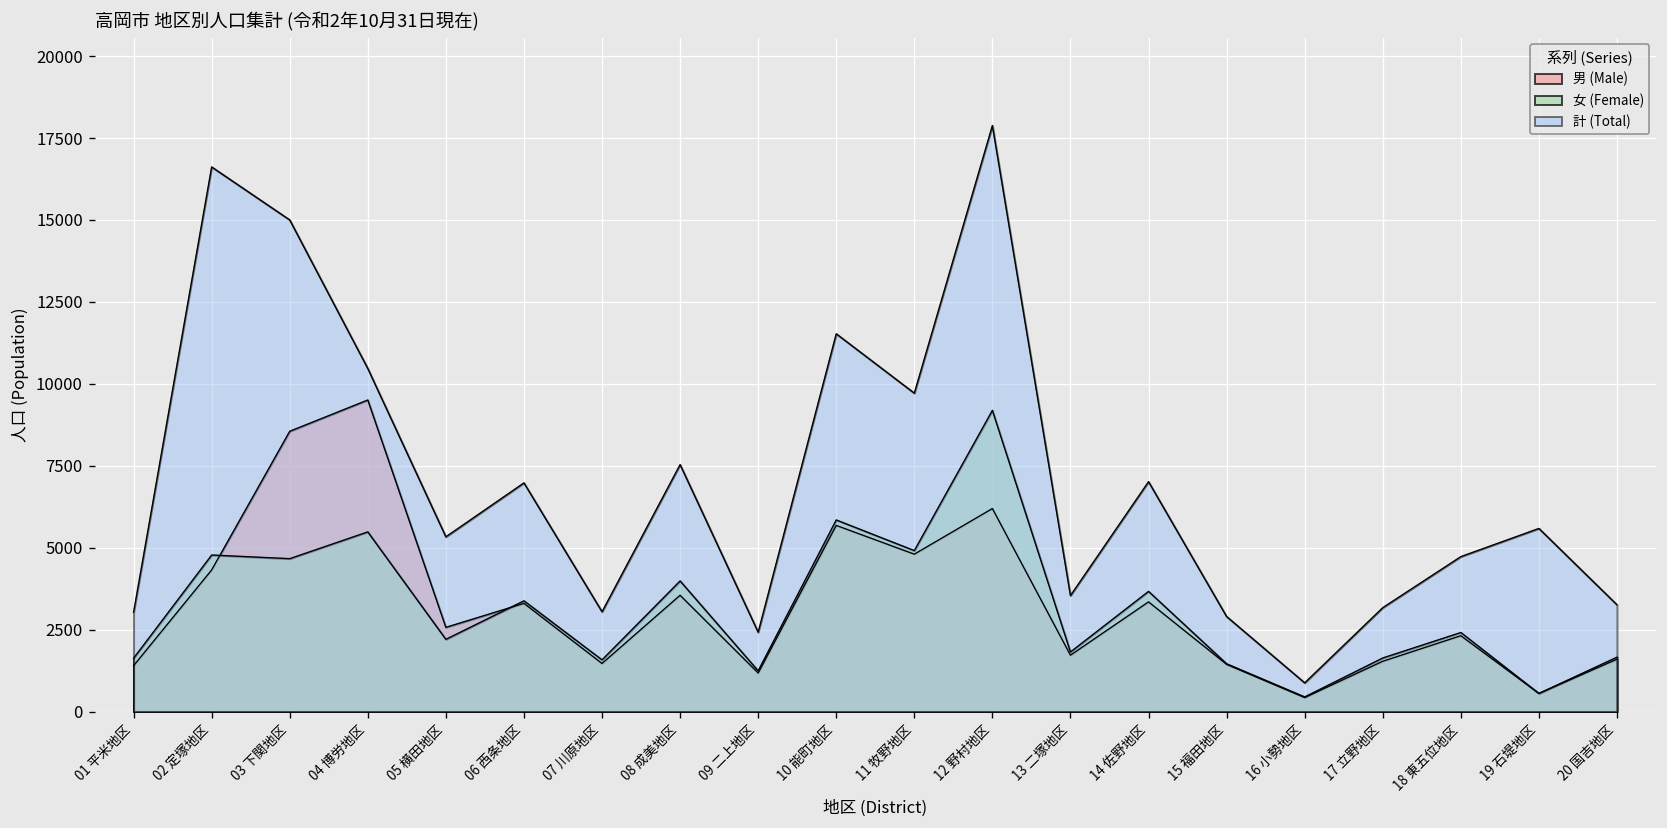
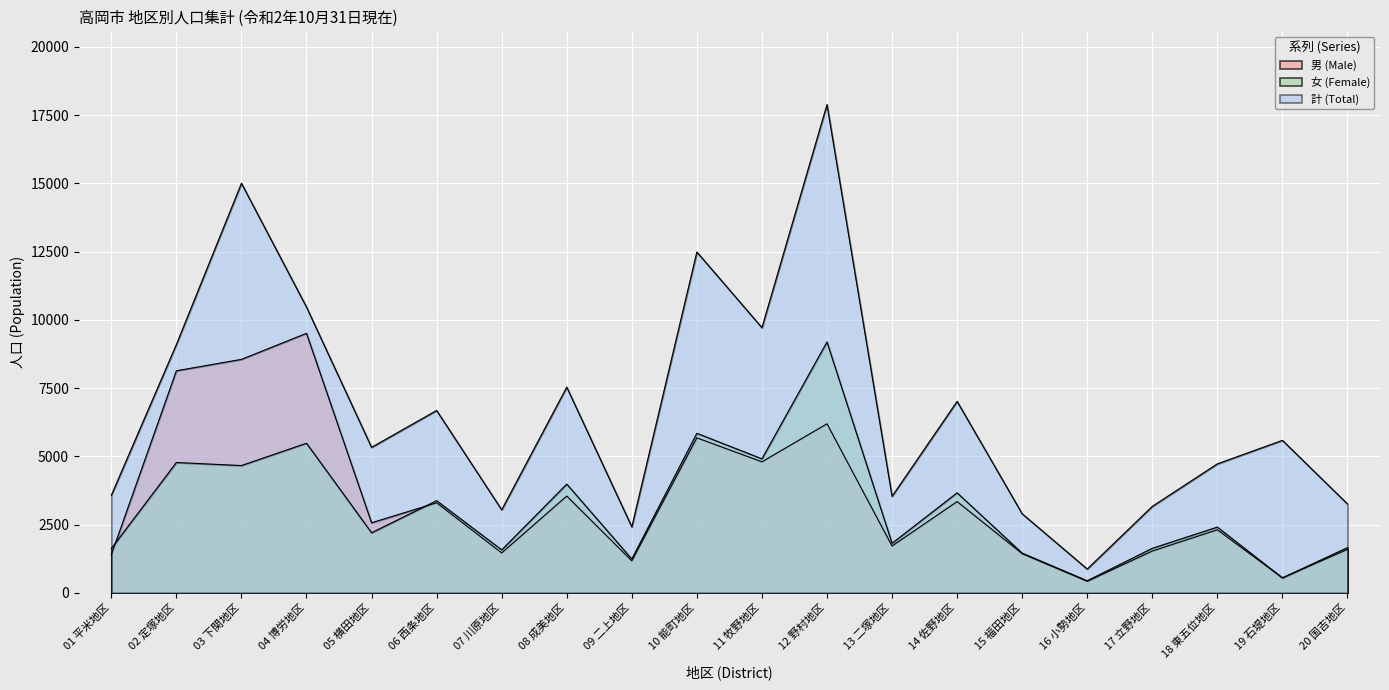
  {
    "男 (Male)": {
      "01 平米地区": 1400,
-     "02 定塚地区": 4300,
+     "02 定塚地区": 8100,
      "03 下関地区": 8600,
      "04 博労地区": 9500,
      "05 横田地区": 2600,
      "07 川原地区": 1500,
      "08 成美地区": 3500,
      "10 能町地区": 5700,
      "11 牧野地区": 4800,
      "12 野村地区": 6200,
      "13 二塚地区": 1700,
      "14 佐野地区": 3300,
      "17 立野地区": 1500,
      "18 東五位地区": 2300
    },
    "女 (Female)": {
      "01 平米地区": 1600,
      "02 定塚地区": 4800,
      "03 下関地区": 4700,
      "04 博労地区": 5500,
      "05 横田地区": 2200,
      "07 川原地区": 1600,
      "08 成美地区": 4000,
      "10 能町地区": 5800,
      "11 牧野地区": 4900,
      "12 野村地区": 9200,
      "13 二塚地区": 1800,
      "14 佐野地区": 3700,
      "17 立野地区": 1600,
      "18 東五位地区": 2400
    },
    "計 (Total)": {
-     "01 平米地区": 3000,
-     "02 定塚地区": 16600,
+     "01 平米地区": 3600,
+     "02 定塚地区": 9100,
      "03 下関地区": 15000,
      "04 博労地区": 10500,
      "05 横田地区": 5300,
-     "06 西条地区": 7000,
+     "06 西条地区": 6700,
      "07 川原地区": 3000,
      "08 成美地区": 7500,
      "09 二上地区": 2400,
-     "10 能町地区": 11500,
+     "10 能町地区": 12500,
      "11 牧野地区": 9700,
      "12 野村地区": 17900,
      "13 二塚地区": 3500,
      "14 佐野地区": 7000,
      "15 福田地区": 2900,
      "16 小勢地区": 900,
      "17 立野地区": 3200,
      "18 東五位地区": 4700,
      "19 石堤地区": 5600,
      "20 国吉地区": 3300
    }
  }
